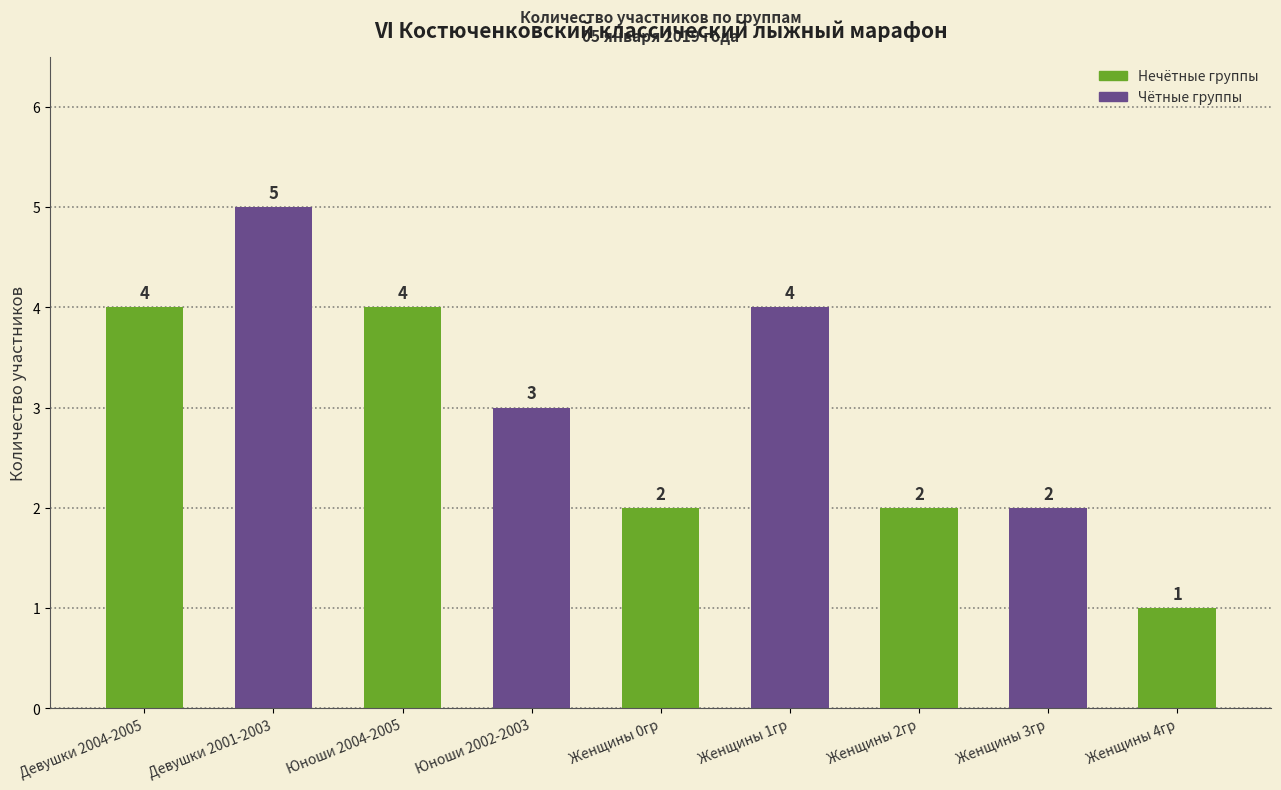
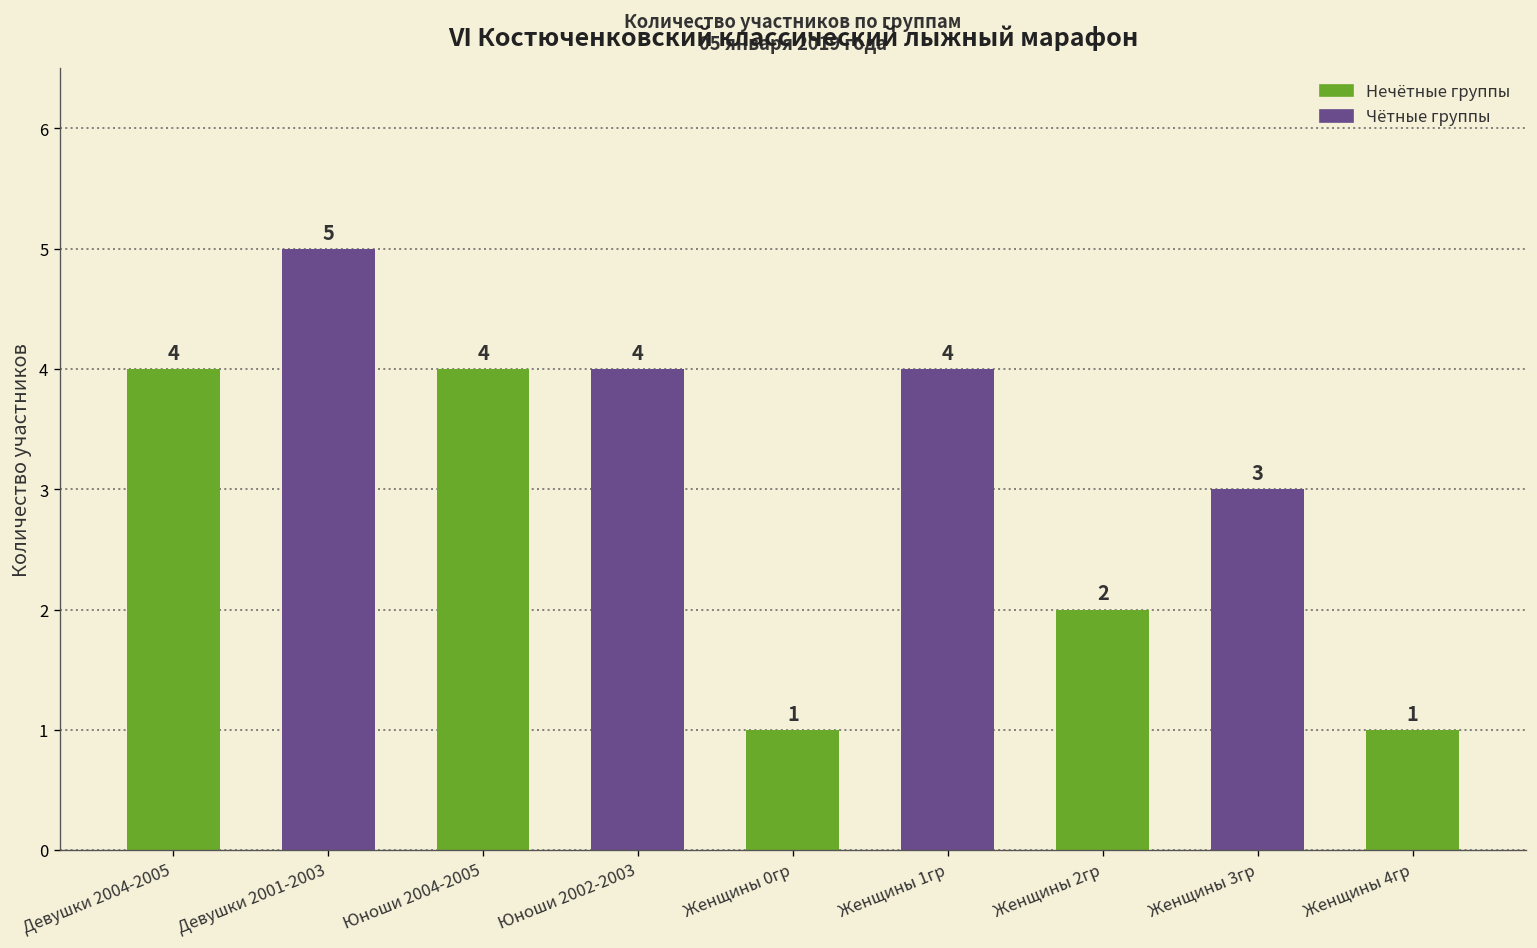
  {
    "Девушки 2004-2005": 4,
    "Девушки 2001-2003": 5,
    "Юноши 2004-2005": 4,
-   "Юноши 2002-2003": 3,
-   "Женщины 0гр": 2,
+   "Юноши 2002-2003": 4,
+   "Женщины 0гр": 1,
    "Женщины 1гр": 4,
    "Женщины 2гр": 2,
-   "Женщины 3гр": 2,
+   "Женщины 3гр": 3,
    "Женщины 4гр": 1
  }
